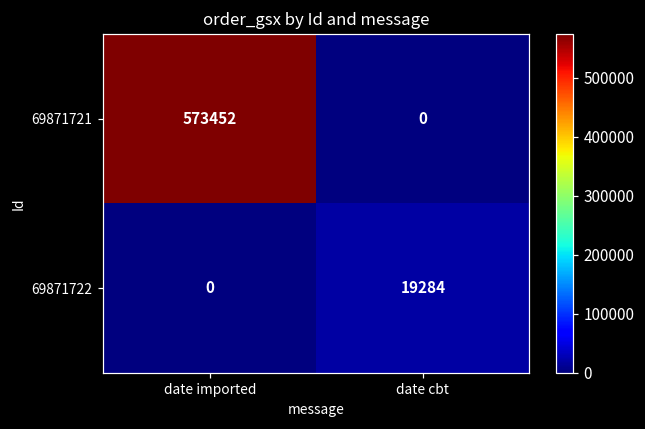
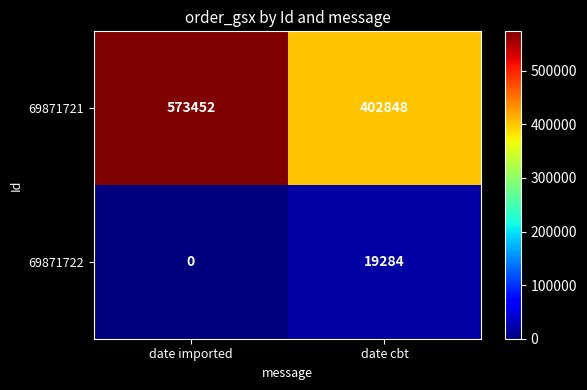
  {
    "69871721": {
      "date imported": 573452,
-     "date cbt": 0
+     "date cbt": 402848
    },
    "69871722": {
      "date imported": 0,
      "date cbt": 19284
    }
  }
